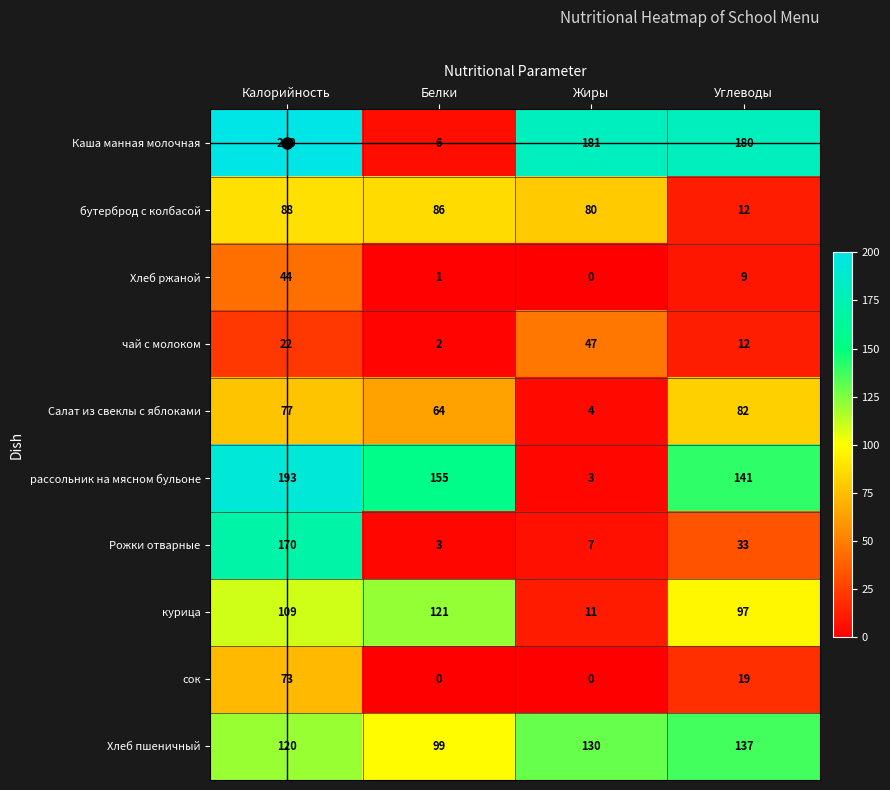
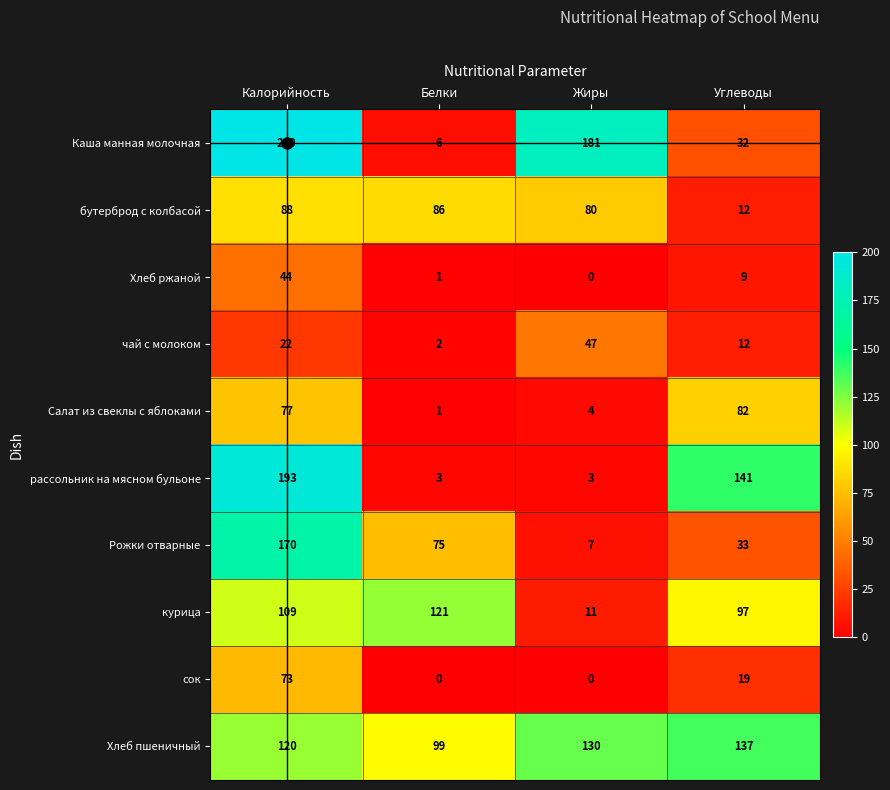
  {
    "Каша манная молочная": {
      "Белки": 6,
      "Жиры": 181,
-     "Углеводы": 180
+     "Углеводы": 32
    },
    "бутерброд с колбасой": {
      "Калорийность": 88,
      "Белки": 86,
      "Жиры": 80,
      "Углеводы": 12
    },
    "Хлеб ржаной": {
      "Калорийность": 44,
      "Белки": 1,
      "Жиры": 0,
      "Углеводы": 9
    },
    "чай с молоком": {
      "Калорийность": 22,
      "Белки": 2,
      "Жиры": 47,
      "Углеводы": 12
    },
    "Салат из свеклы с яблоками": {
      "Калорийность": 77,
-     "Белки": 64,
+     "Белки": 1,
      "Жиры": 4,
      "Углеводы": 82
    },
    "рассольник на мясном бульоне": {
      "Калорийность": 193,
-     "Белки": 155,
+     "Белки": 3,
      "Жиры": 3,
      "Углеводы": 141
    },
    "Рожки отварные": {
      "Калорийность": 170,
-     "Белки": 3,
+     "Белки": 75,
      "Жиры": 7,
      "Углеводы": 33
    },
    "курица": {
      "Калорийность": 109,
      "Белки": 121,
      "Жиры": 11,
      "Углеводы": 97
    },
    "сок": {
      "Калорийность": 73,
      "Белки": 0,
      "Жиры": 0,
      "Углеводы": 19
    },
    "Хлеб пшеничный": {
      "Калорийность": 120,
      "Белки": 99,
      "Жиры": 130,
      "Углеводы": 137
    }
  }
